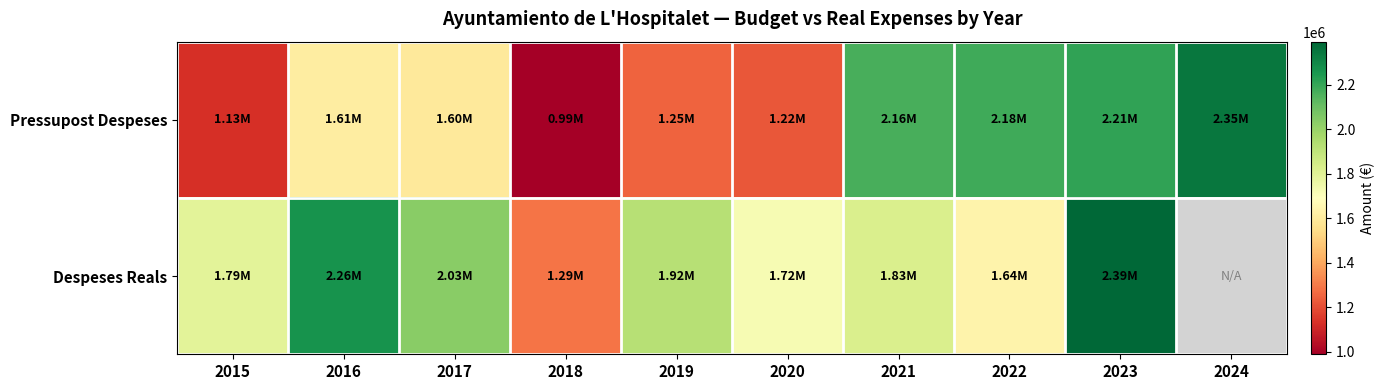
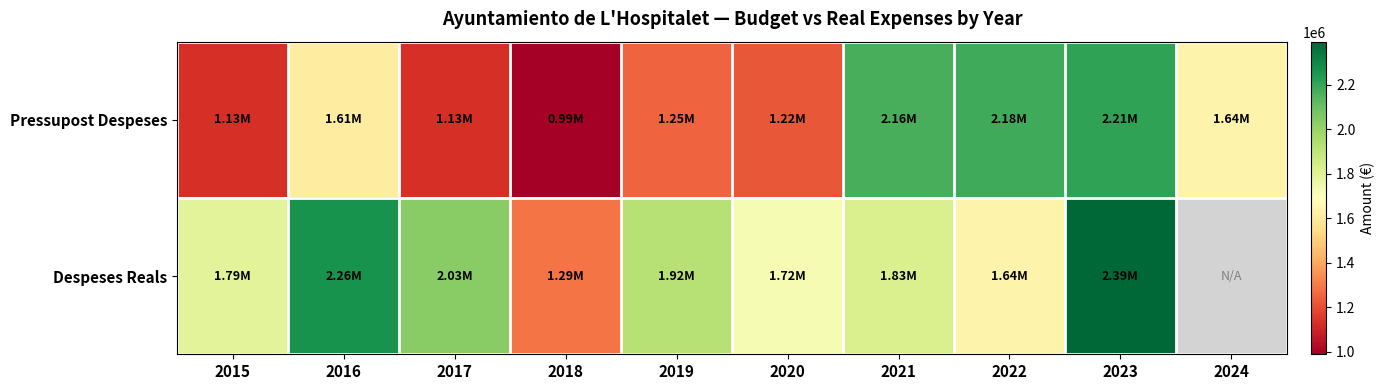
  {
    "Pressupost Despeses": {
      "2015": "1.13M",
      "2016": "1.61M",
-     "2017": "1.60M",
+     "2017": "1.13M",
      "2018": "0.99M",
      "2019": "1.25M",
      "2020": "1.22M",
      "2021": "2.16M",
      "2022": "2.18M",
      "2023": "2.21M",
-     "2024": "2.35M"
+     "2024": "1.64M"
    },
    "Despeses Reals": {
      "2015": "1.79M",
      "2016": "2.26M",
      "2017": "2.03M",
      "2018": "1.29M",
      "2019": "1.92M",
      "2020": "1.72M",
      "2021": "1.83M",
      "2022": "1.64M",
      "2023": "2.39M"
    }
  }
